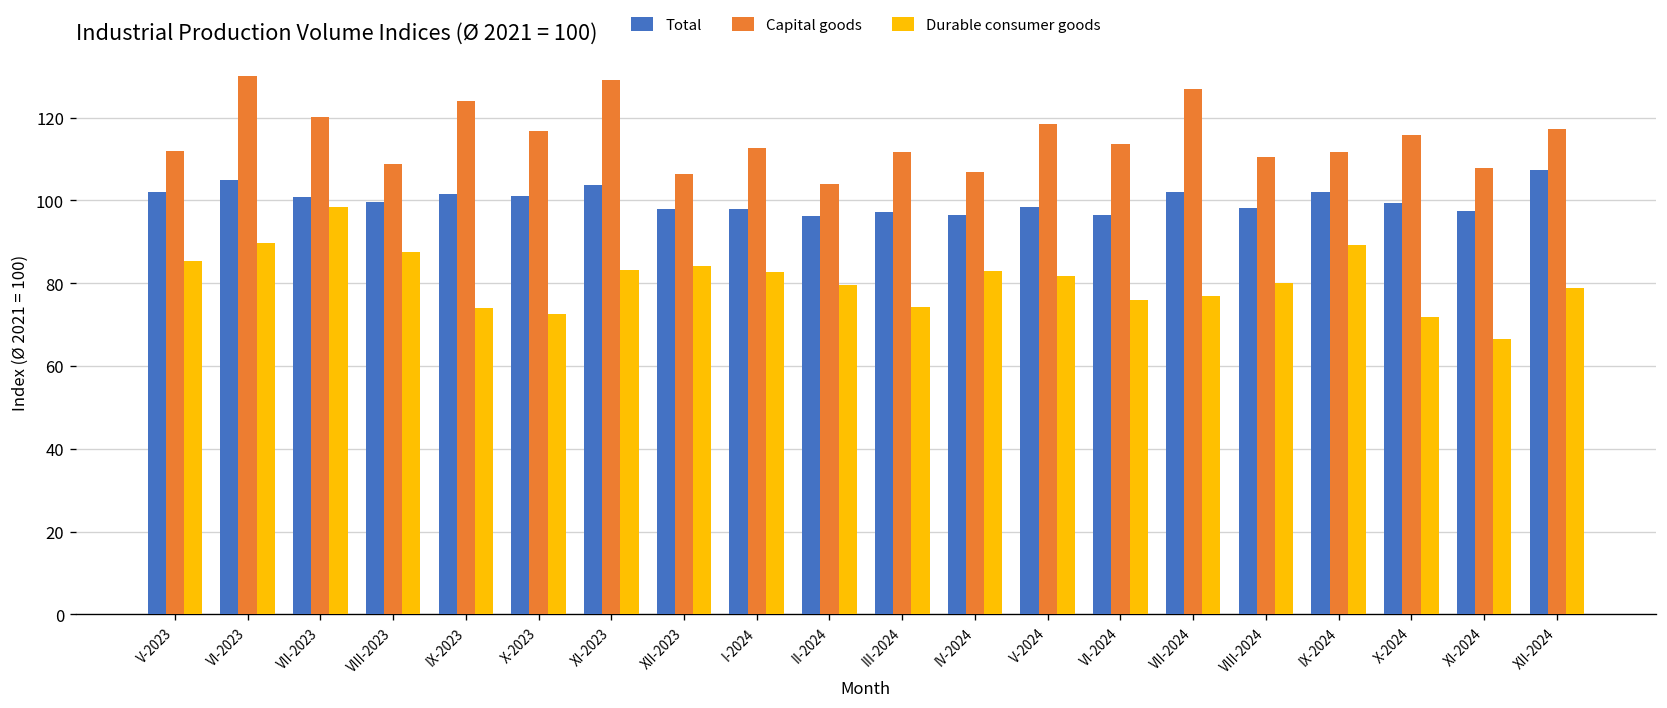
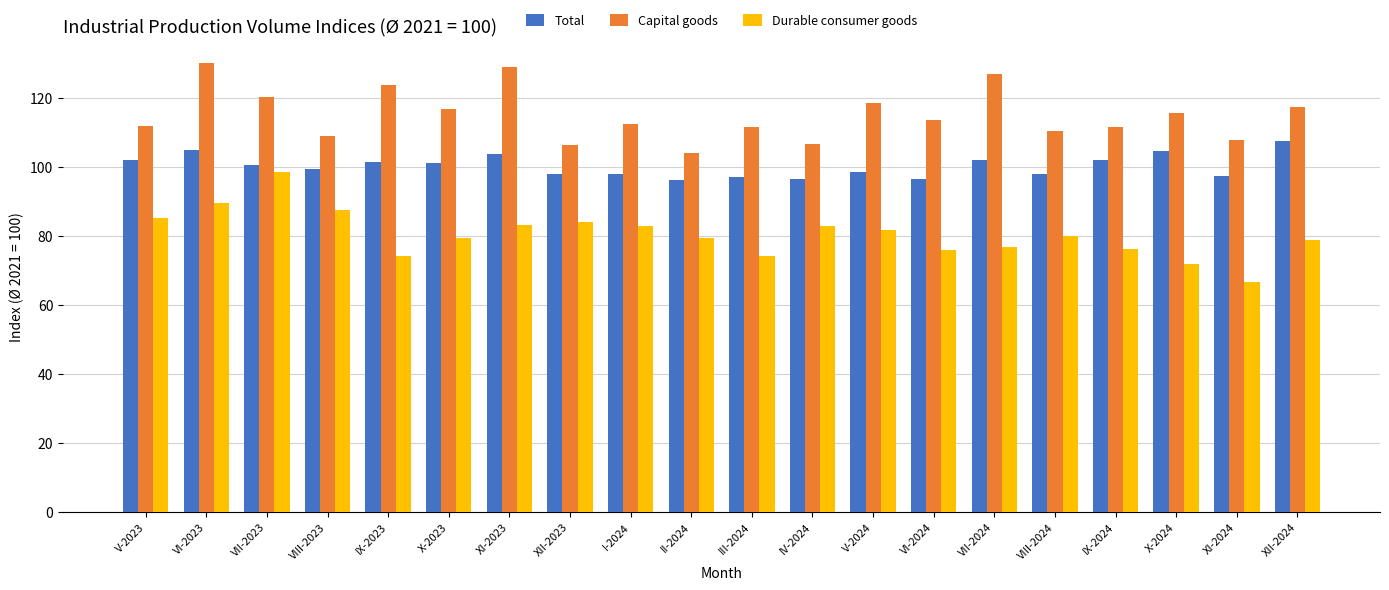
  {
    "Total": {
      "V-2023": 102,
      "VI-2023": 105,
      "VII-2023": 101,
      "VIII-2023": 100,
      "IX-2023": 102,
      "X-2023": 101,
      "XI-2023": 104,
      "XII-2023": 98,
      "I-2024": 98,
      "II-2024": 96,
      "III-2024": 97,
      "IV-2024": 96,
      "V-2024": 98,
      "VI-2024": 96,
      "VII-2024": 102,
      "VIII-2024": 98,
      "IX-2024": 102,
-     "X-2024": 99,
+     "X-2024": 105,
      "XI-2024": 97,
      "XII-2024": 107
    },
    "Capital goods": {
      "V-2023": 112,
      "VI-2023": 130,
      "VII-2023": 120,
      "VIII-2023": 109,
      "IX-2023": 124,
      "X-2023": 117,
      "XI-2023": 129,
      "XII-2023": 106,
      "I-2024": 113,
      "II-2024": 104,
      "III-2024": 112,
      "IV-2024": 107,
      "V-2024": 119,
      "VI-2024": 114,
      "VII-2024": 127,
      "VIII-2024": 110,
      "IX-2024": 112,
      "X-2024": 116,
      "XI-2024": 108,
      "XII-2024": 117
    },
    "Durable consumer goods": {
      "V-2023": 85,
      "VI-2023": 90,
      "VII-2023": 99,
      "VIII-2023": 88,
      "IX-2023": 74,
-     "X-2023": 73,
+     "X-2023": 79,
      "XI-2023": 83,
      "XII-2023": 84,
      "I-2024": 83,
      "II-2024": 80,
      "III-2024": 74,
      "IV-2024": 83,
      "V-2024": 82,
      "VI-2024": 76,
      "VII-2024": 77,
      "VIII-2024": 80,
-     "IX-2024": 89,
+     "IX-2024": 76,
      "X-2024": 72,
      "XI-2024": 67,
      "XII-2024": 79
    }
  }
